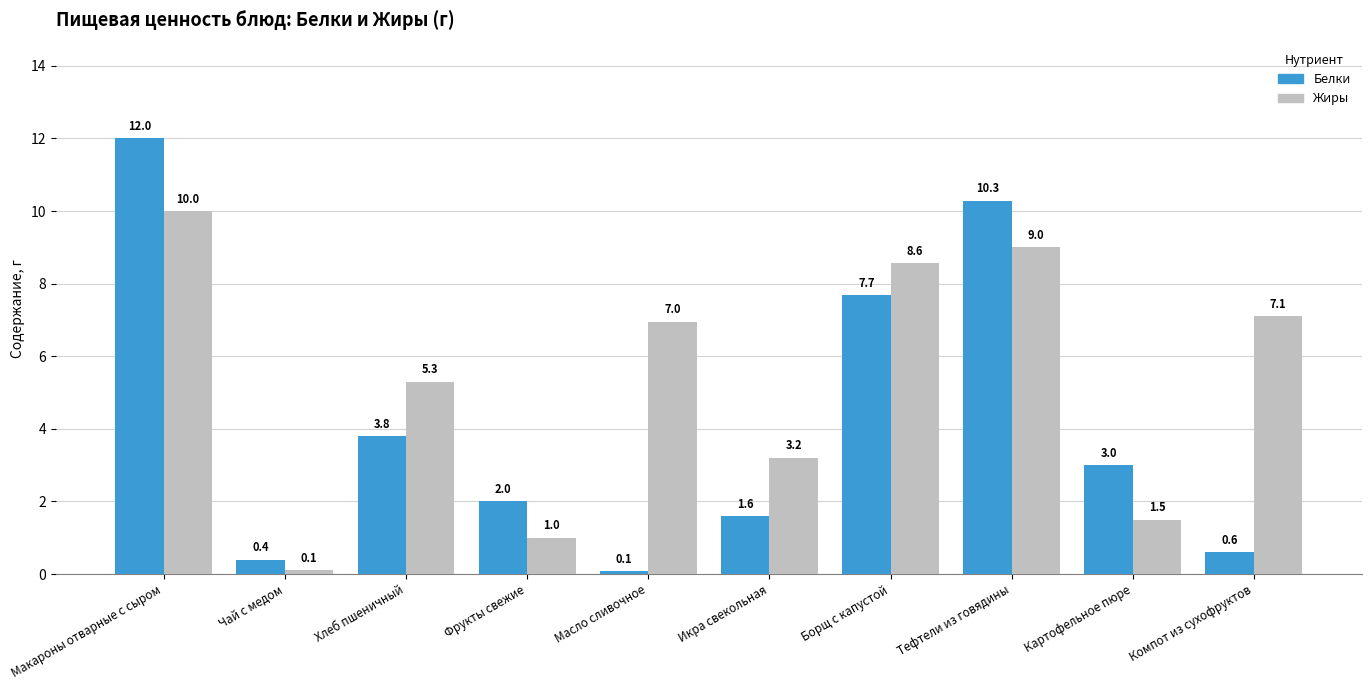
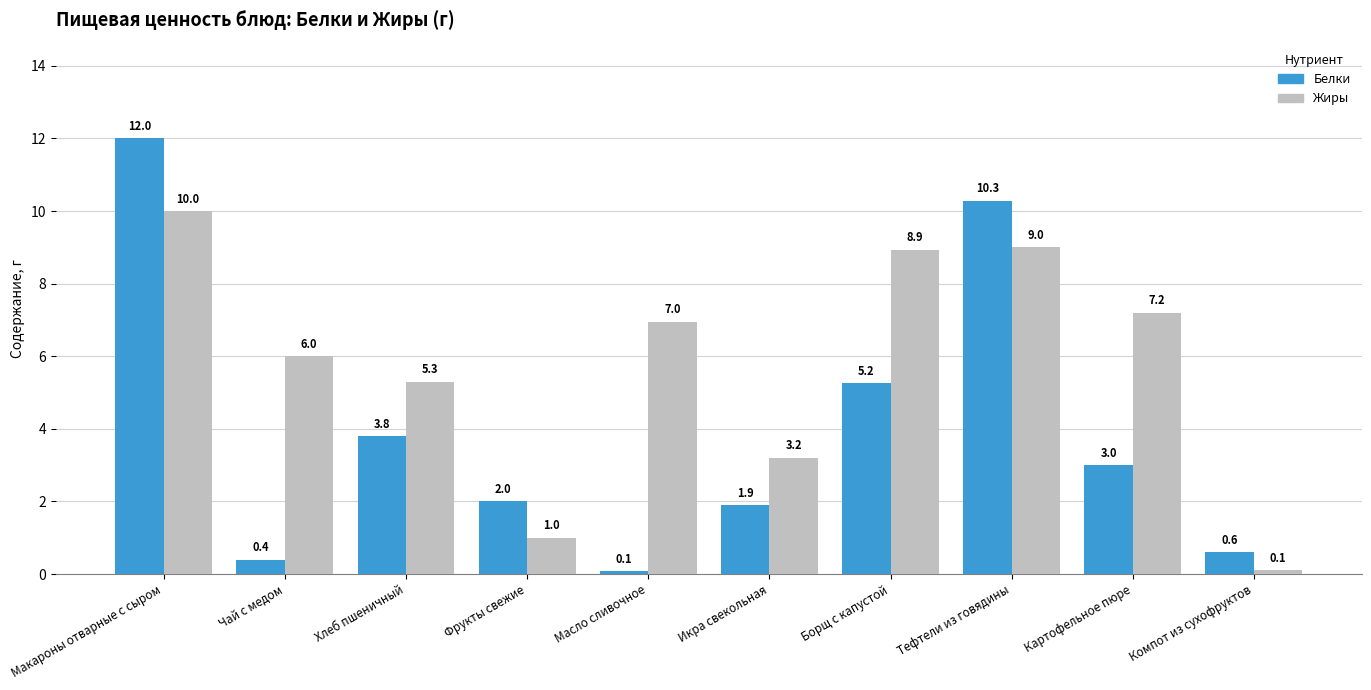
  {
    "Белки": {
      "Макароны отварные с сыром": 12.0,
      "Чай с медом": 0.4,
      "Хлеб пшеничный": 3.8,
      "Фрукты свежие": 2.0,
      "Масло сливочное": 0.1,
-     "Икра свекольная": 1.6,
-     "Борщ с капустой": 7.7,
+     "Икра свекольная": 1.9,
+     "Борщ с капустой": 5.2,
      "Тефтели из говядины": 10.3,
      "Картофельное пюре": 3.0,
      "Компот из сухофруктов": 0.6
    },
    "Жиры": {
      "Макароны отварные с сыром": 10.0,
-     "Чай с медом": 0.1,
+     "Чай с медом": 6.0,
      "Хлеб пшеничный": 5.3,
      "Фрукты свежие": 1.0,
      "Масло сливочное": 7.0,
      "Икра свекольная": 3.2,
-     "Борщ с капустой": 8.6,
+     "Борщ с капустой": 8.9,
      "Тефтели из говядины": 9.0,
-     "Картофельное пюре": 1.5,
-     "Компот из сухофруктов": 7.1
+     "Картофельное пюре": 7.2,
+     "Компот из сухофруктов": 0.1
    }
  }
